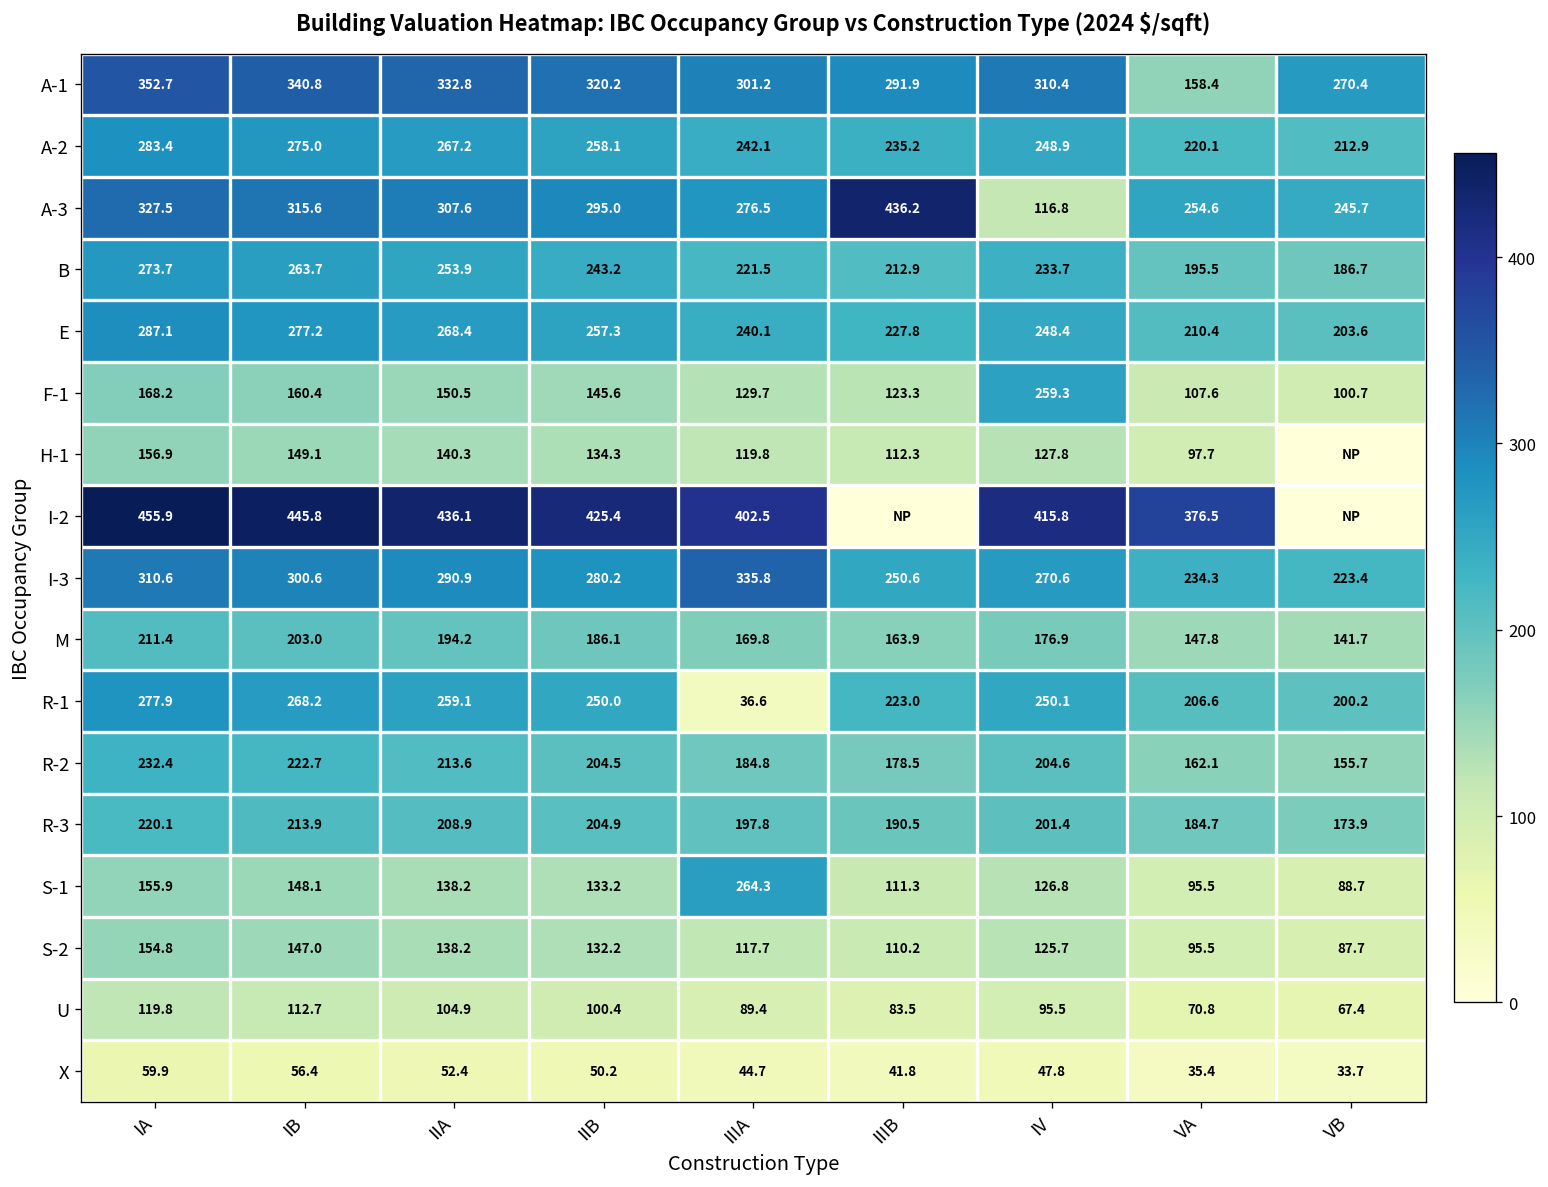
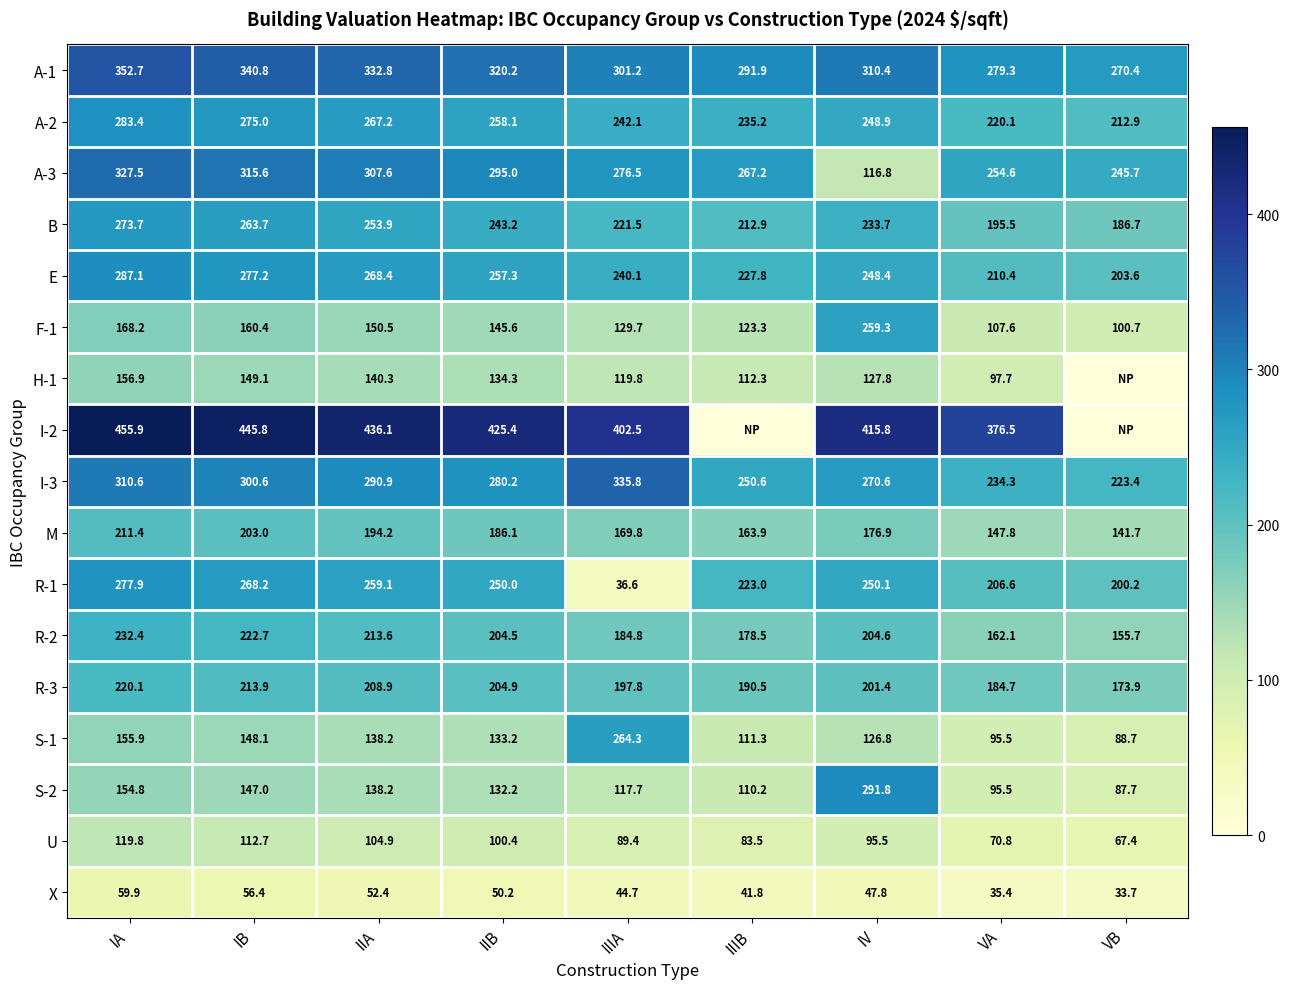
  {
    "A-1": {
      "IA": 352.7,
      "IB": 340.8,
      "IIA": 332.8,
      "IIB": 320.2,
      "IIIA": 301.2,
      "IIIB": 291.9,
      "IV": 310.4,
-     "VA": 158.4,
+     "VA": 279.3,
      "VB": 270.4
    },
    "A-2": {
      "IA": 283.4,
      "IB": 275.0,
      "IIA": 267.2,
      "IIB": 258.1,
      "IIIA": 242.1,
      "IIIB": 235.2,
      "IV": 248.9,
      "VA": 220.1,
      "VB": 212.9
    },
    "A-3": {
      "IA": 327.5,
      "IB": 315.6,
      "IIA": 307.6,
      "IIB": 295.0,
      "IIIA": 276.5,
-     "IIIB": 436.2,
+     "IIIB": 267.2,
      "IV": 116.8,
      "VA": 254.6,
      "VB": 245.7
    },
    "B": {
      "IA": 273.7,
      "IB": 263.7,
      "IIA": 253.9,
      "IIB": 243.2,
      "IIIA": 221.5,
      "IIIB": 212.9,
      "IV": 233.7,
      "VA": 195.5,
      "VB": 186.7
    },
    "E": {
      "IA": 287.1,
      "IB": 277.2,
      "IIA": 268.4,
      "IIB": 257.3,
      "IIIA": 240.1,
      "IIIB": 227.8,
      "IV": 248.4,
      "VA": 210.4,
      "VB": 203.6
    },
    "F-1": {
      "IA": 168.2,
      "IB": 160.4,
      "IIA": 150.5,
      "IIB": 145.6,
      "IIIA": 129.7,
      "IIIB": 123.3,
      "IV": 259.3,
      "VA": 107.6,
      "VB": 100.7
    },
    "H-1": {
      "IA": 156.9,
      "IB": 149.1,
      "IIA": 140.3,
      "IIB": 134.3,
      "IIIA": 119.8,
      "IIIB": 112.3,
      "IV": 127.8,
      "VA": 97.7
    },
    "I-2": {
      "IA": 455.9,
      "IB": 445.8,
      "IIA": 436.1,
      "IIB": 425.4,
      "IIIA": 402.5,
      "IV": 415.8,
      "VA": 376.5
    },
    "I-3": {
      "IA": 310.6,
      "IB": 300.6,
      "IIA": 290.9,
      "IIB": 280.2,
      "IIIA": 335.8,
      "IIIB": 250.6,
      "IV": 270.6,
      "VA": 234.3,
      "VB": 223.4
    },
    "M": {
      "IA": 211.4,
      "IB": 203.0,
      "IIA": 194.2,
      "IIB": 186.1,
      "IIIA": 169.8,
      "IIIB": 163.9,
      "IV": 176.9,
      "VA": 147.8,
      "VB": 141.7
    },
    "R-1": {
      "IA": 277.9,
      "IB": 268.2,
      "IIA": 259.1,
      "IIB": 250.0,
      "IIIA": 36.6,
      "IIIB": 223.0,
      "IV": 250.1,
      "VA": 206.6,
      "VB": 200.2
    },
    "R-2": {
      "IA": 232.4,
      "IB": 222.7,
      "IIA": 213.6,
      "IIB": 204.5,
      "IIIA": 184.8,
      "IIIB": 178.5,
      "IV": 204.6,
      "VA": 162.1,
      "VB": 155.7
    },
    "R-3": {
      "IA": 220.1,
      "IB": 213.9,
      "IIA": 208.9,
      "IIB": 204.9,
      "IIIA": 197.8,
      "IIIB": 190.5,
      "IV": 201.4,
      "VA": 184.7,
      "VB": 173.9
    },
    "S-1": {
      "IA": 155.9,
      "IB": 148.1,
      "IIA": 138.2,
      "IIB": 133.2,
      "IIIA": 264.3,
      "IIIB": 111.3,
      "IV": 126.8,
      "VA": 95.5,
      "VB": 88.7
    },
    "S-2": {
      "IA": 154.8,
      "IB": 147.0,
      "IIA": 138.2,
      "IIB": 132.2,
      "IIIA": 117.7,
      "IIIB": 110.2,
-     "IV": 125.7,
+     "IV": 291.8,
      "VA": 95.5,
      "VB": 87.7
    },
    "U": {
      "IA": 119.8,
      "IB": 112.7,
      "IIA": 104.9,
      "IIB": 100.4,
      "IIIA": 89.4,
      "IIIB": 83.5,
      "IV": 95.5,
      "VA": 70.8,
      "VB": 67.4
    },
    "X": {
      "IA": 59.9,
      "IB": 56.4,
      "IIA": 52.4,
      "IIB": 50.2,
      "IIIA": 44.7,
      "IIIB": 41.8,
      "IV": 47.8,
      "VA": 35.4,
      "VB": 33.7
    }
  }
